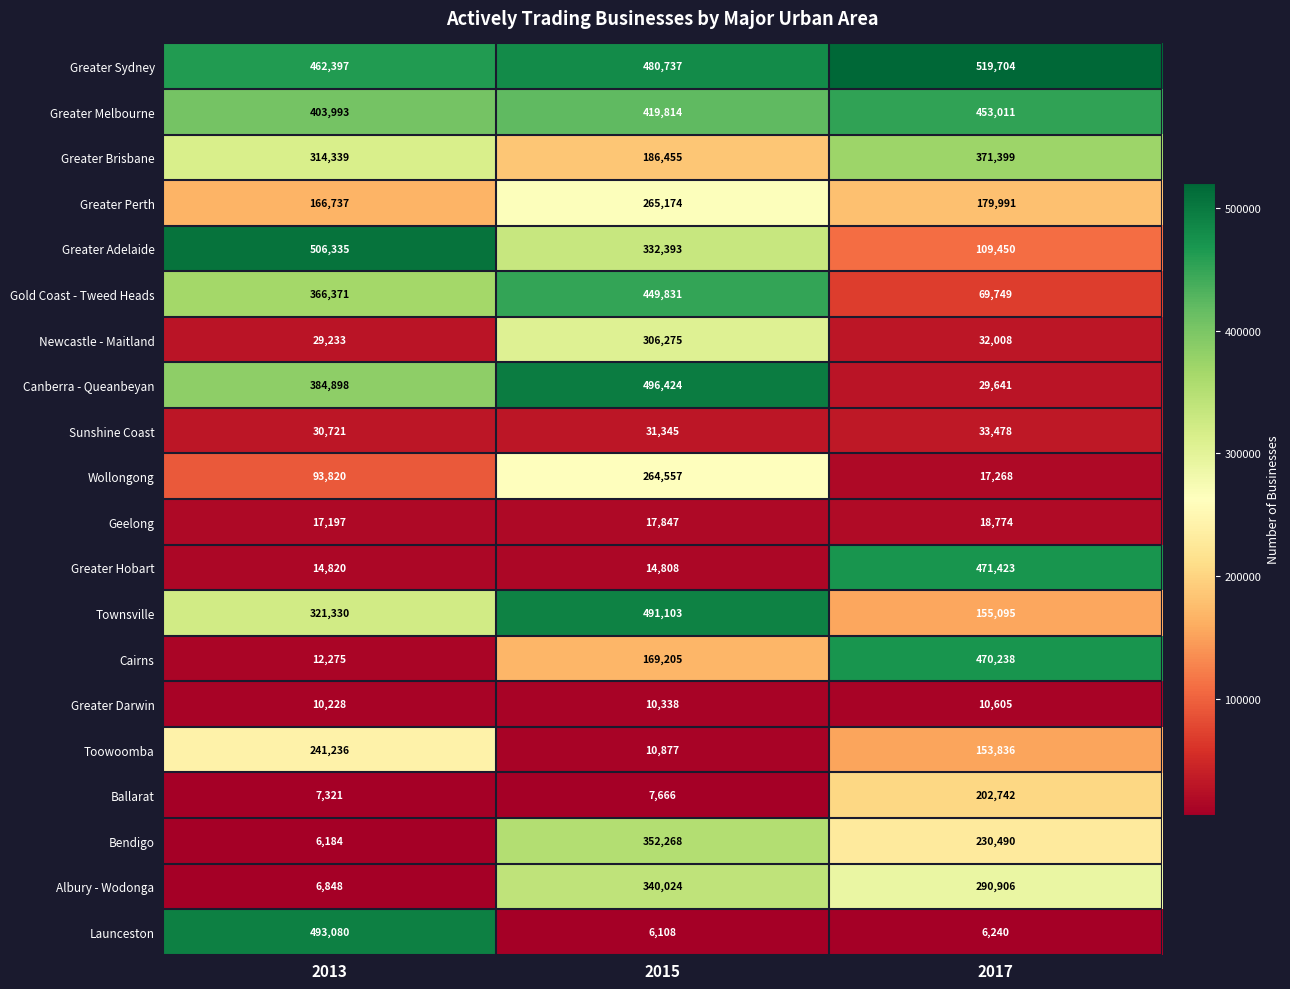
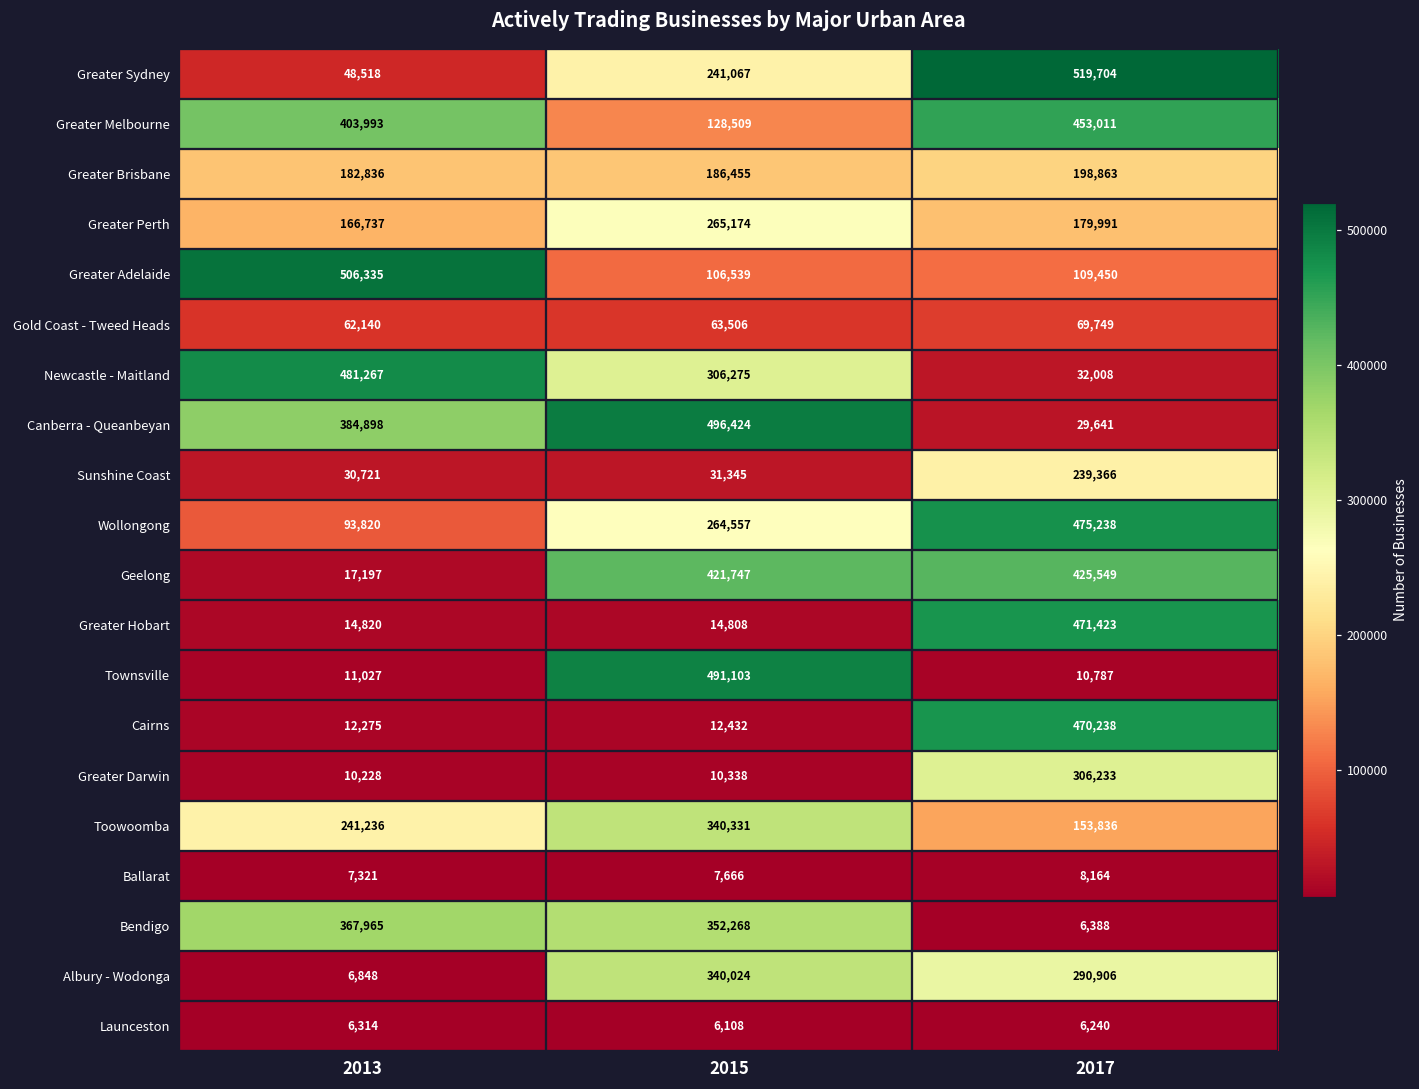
  {
    "Greater Sydney": {
-     "2013": "462,397",
-     "2015": "480,737",
+     "2013": "48,518",
+     "2015": "241,067",
      "2017": "519,704"
    },
    "Greater Melbourne": {
      "2013": "403,993",
-     "2015": "419,814",
+     "2015": "128,509",
      "2017": "453,011"
    },
    "Greater Brisbane": {
-     "2013": "314,339",
+     "2013": "182,836",
      "2015": "186,455",
-     "2017": "371,399"
+     "2017": "198,863"
    },
    "Greater Perth": {
      "2013": "166,737",
      "2015": "265,174",
      "2017": "179,991"
    },
    "Greater Adelaide": {
      "2013": "506,335",
-     "2015": "332,393",
+     "2015": "106,539",
      "2017": "109,450"
    },
    "Gold Coast - Tweed Heads": {
-     "2013": "366,371",
-     "2015": "449,831",
+     "2013": "62,140",
+     "2015": "63,506",
      "2017": "69,749"
    },
    "Newcastle - Maitland": {
-     "2013": "29,233",
+     "2013": "481,267",
      "2015": "306,275",
      "2017": "32,008"
    },
    "Canberra - Queanbeyan": {
      "2013": "384,898",
      "2015": "496,424",
      "2017": "29,641"
    },
    "Sunshine Coast": {
      "2013": "30,721",
      "2015": "31,345",
-     "2017": "33,478"
+     "2017": "239,366"
    },
    "Wollongong": {
      "2013": "93,820",
      "2015": "264,557",
-     "2017": "17,268"
+     "2017": "475,238"
    },
    "Geelong": {
      "2013": "17,197",
-     "2015": "17,847",
-     "2017": "18,774"
+     "2015": "421,747",
+     "2017": "425,549"
    },
    "Greater Hobart": {
      "2013": "14,820",
      "2015": "14,808",
      "2017": "471,423"
    },
    "Townsville": {
-     "2013": "321,330",
+     "2013": "11,027",
      "2015": "491,103",
-     "2017": "155,095"
+     "2017": "10,787"
    },
    "Cairns": {
      "2013": "12,275",
-     "2015": "169,205",
+     "2015": "12,432",
      "2017": "470,238"
    },
    "Greater Darwin": {
      "2013": "10,228",
      "2015": "10,338",
-     "2017": "10,605"
+     "2017": "306,233"
    },
    "Toowoomba": {
      "2013": "241,236",
-     "2015": "10,877",
+     "2015": "340,331",
      "2017": "153,836"
    },
    "Ballarat": {
      "2013": "7,321",
      "2015": "7,666",
-     "2017": "202,742"
+     "2017": "8,164"
    },
    "Bendigo": {
-     "2013": "6,184",
+     "2013": "367,965",
      "2015": "352,268",
-     "2017": "230,490"
+     "2017": "6,388"
    },
    "Albury - Wodonga": {
      "2013": "6,848",
      "2015": "340,024",
      "2017": "290,906"
    },
    "Launceston": {
-     "2013": "493,080",
+     "2013": "6,314",
      "2015": "6,108",
      "2017": "6,240"
    }
  }
